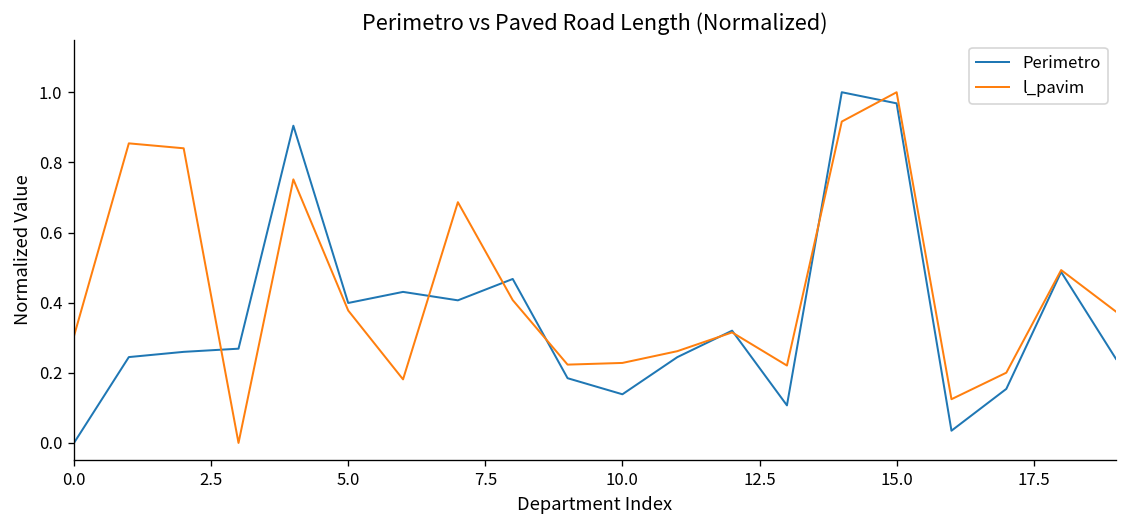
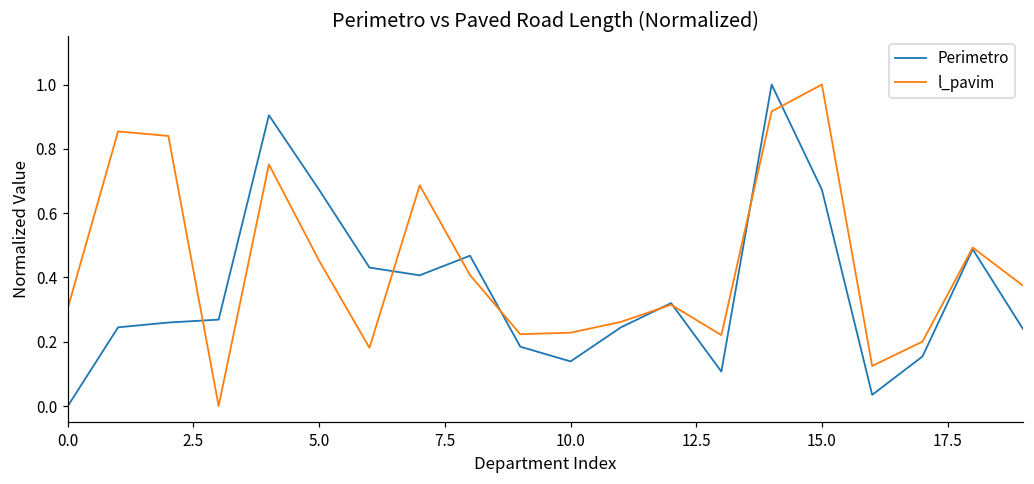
  {
    "Perimetro": {
      "0.0": 0.00,
-     "5.0": 0.40,
+     "5.0": 0.67,
      "10.0": 0.14,
-     "15.0": 0.97
+     "15.0": 0.67
    },
    "l_pavim": {
      "0.0": 0.30,
-     "5.0": 0.38,
+     "5.0": 0.45,
      "10.0": 0.23,
      "15.0": 1.00
    }
  }
